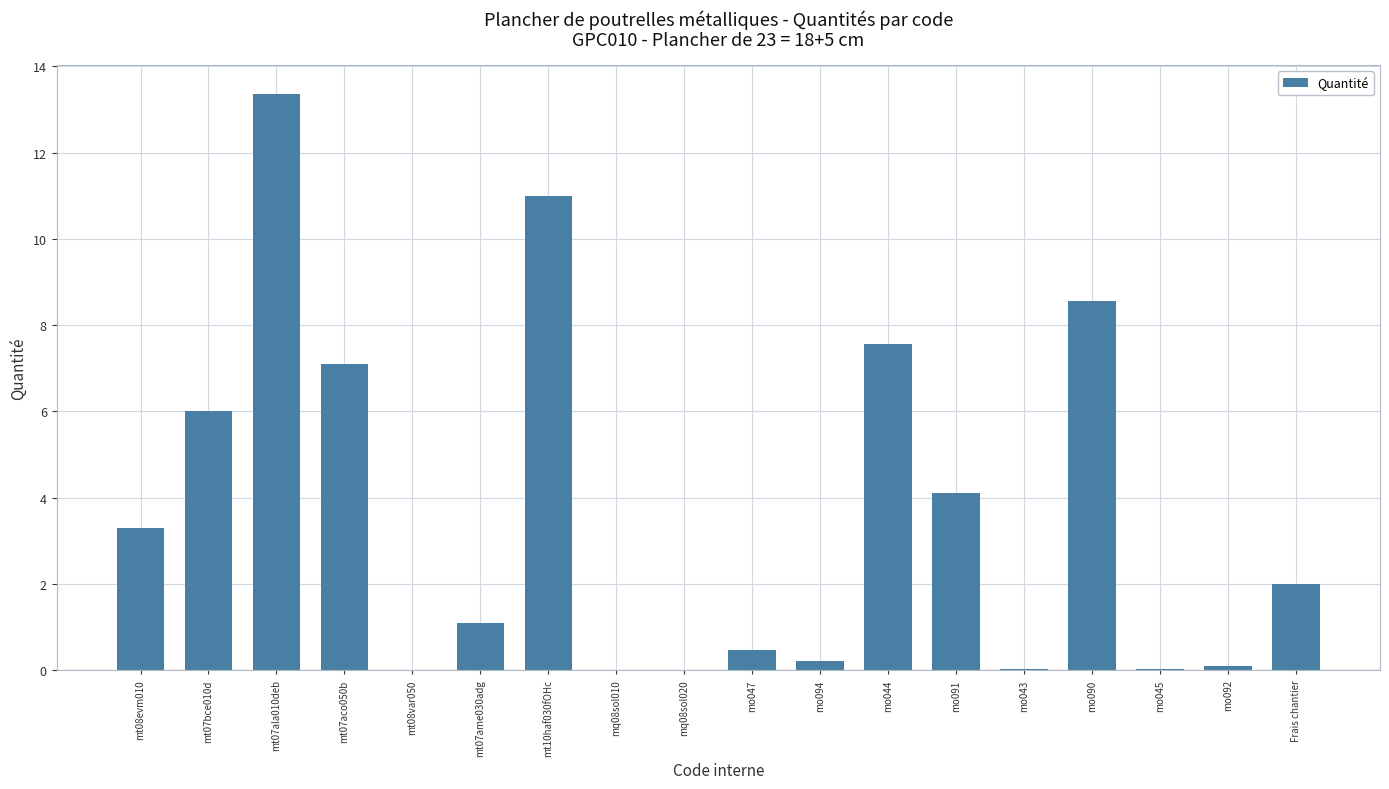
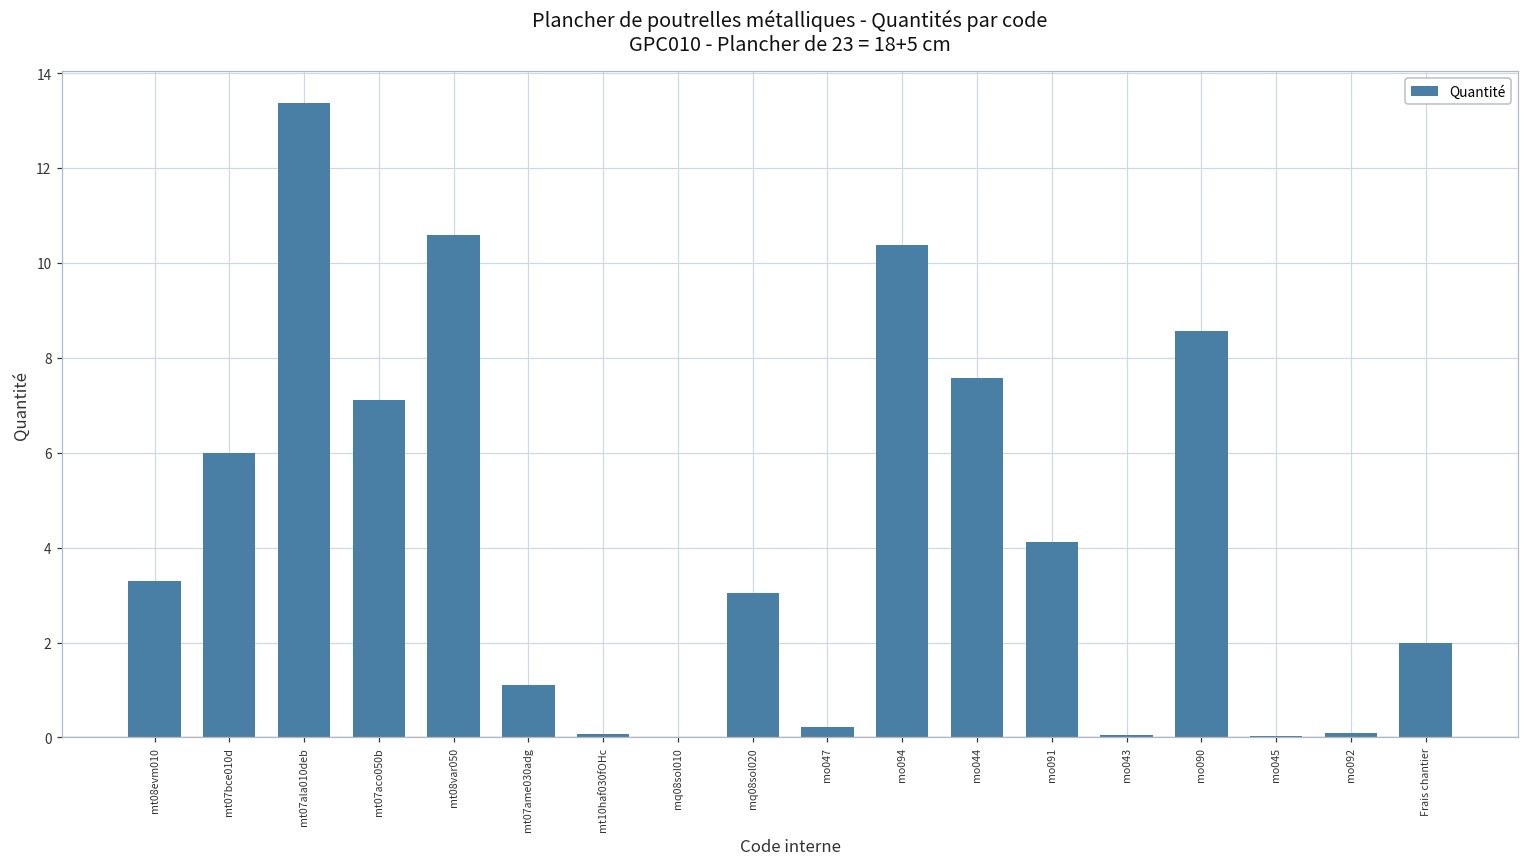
  {
    "mt08evm010": 3.3,
    "mt07bce010d": 6.0,
    "mt07ala010deb": 13.4,
    "mt07aco050b": 7.1,
-   "mt08var050": 0.0,
+   "mt08var050": 10.6,
    "mt07ame030adg": 1.1,
-   "mt10haf030fOHc": 11.0,
-   "mq08sol020": 0.0,
-   "mo047": 0.5,
-   "mo094": 0.2,
+   "mt10haf030fOHc": 0.1,
+   "mq08sol020": 3.0,
+   "mo047": 0.2,
+   "mo094": 10.4,
    "mo044": 7.6,
    "mo091": 4.1,
    "mo090": 8.6,
    "mo092": 0.1,
    "Frais chantier": 2.0
  }
